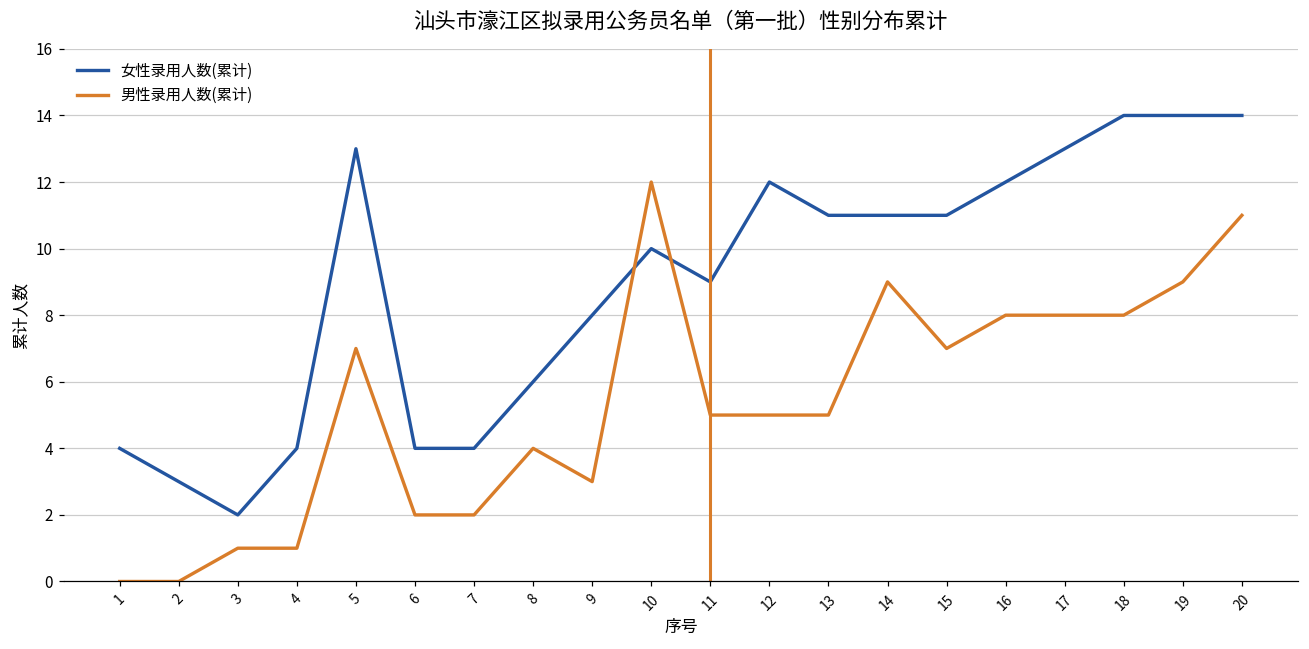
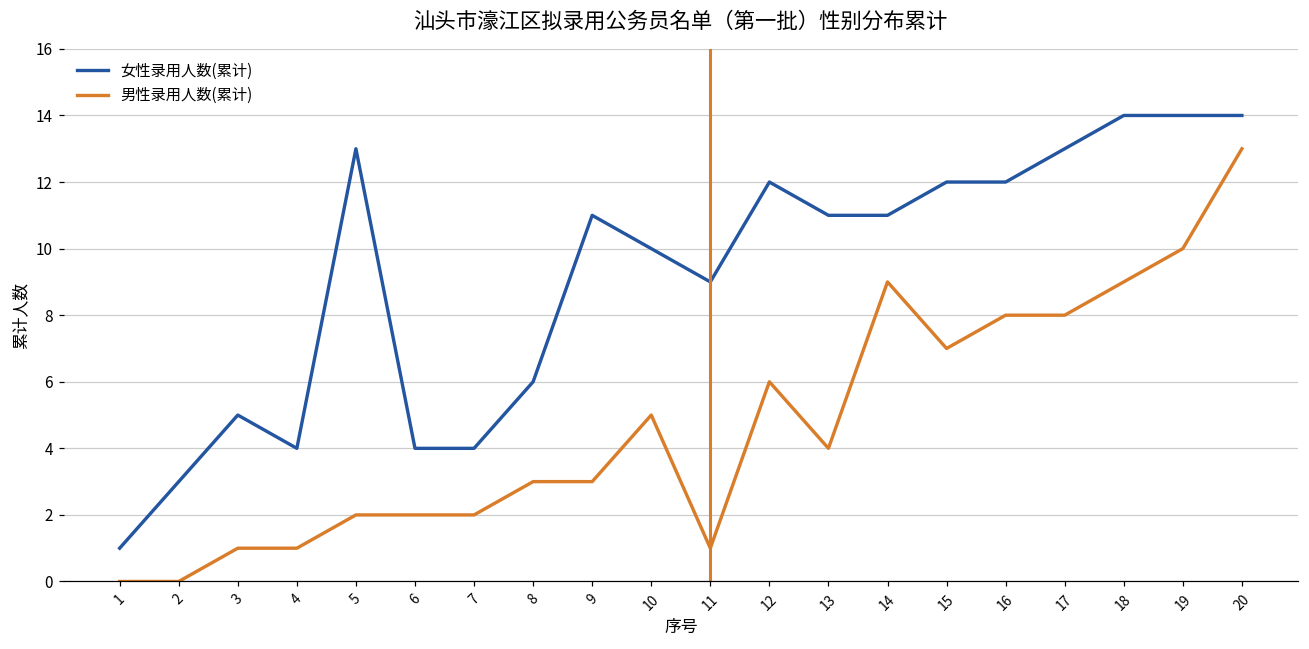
  {
    "女性录用人数(累计)": {
-     "1": 4,
+     "1": 1,
      "2": 3,
-     "3": 2,
+     "3": 5,
      "4": 4,
      "5": 13,
      "6": 4,
      "7": 4,
      "8": 6,
-     "9": 8,
+     "9": 11,
      "10": 10,
      "11": 9,
      "12": 12,
      "13": 11,
      "14": 11,
-     "15": 11,
+     "15": 12,
      "16": 12,
      "17": 13,
      "18": 14,
      "19": 14,
      "20": 14
    },
    "男性录用人数(累计)": {
      "1": 0,
      "2": 0,
      "3": 1,
      "4": 1,
-     "5": 7,
+     "5": 2,
      "6": 2,
      "7": 2,
-     "8": 4,
+     "8": 3,
      "9": 3,
-     "10": 12,
-     "11": 5,
-     "12": 5,
-     "13": 5,
+     "10": 5,
+     "11": 1,
+     "12": 6,
+     "13": 4,
      "14": 9,
      "15": 7,
      "16": 8,
      "17": 8,
-     "18": 8,
-     "19": 9,
-     "20": 11
+     "18": 9,
+     "19": 10,
+     "20": 13
    }
  }
